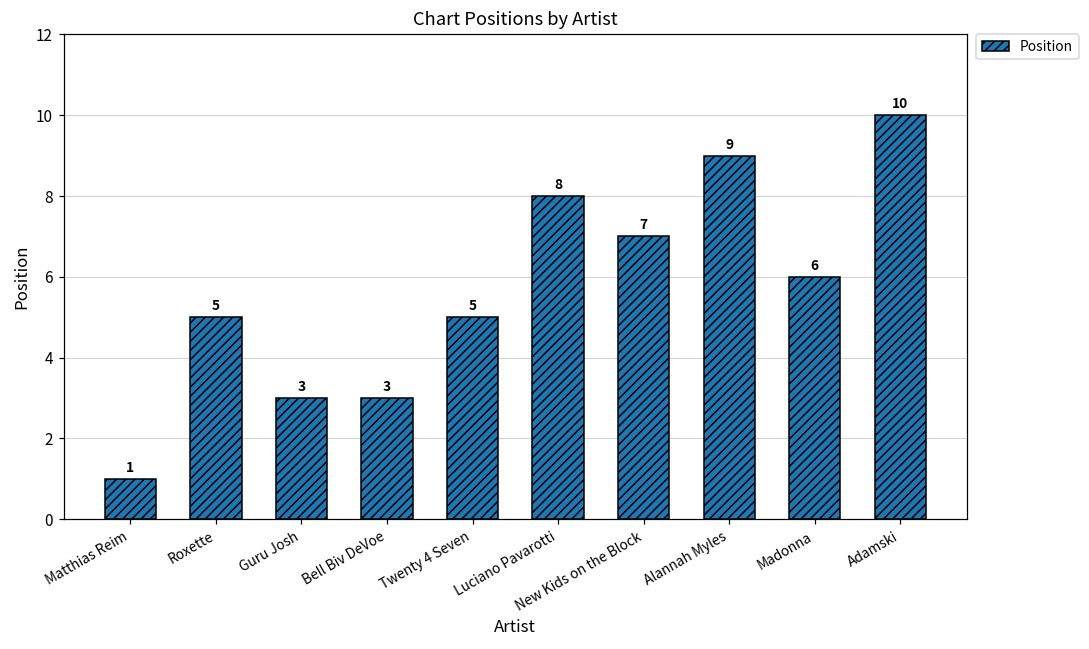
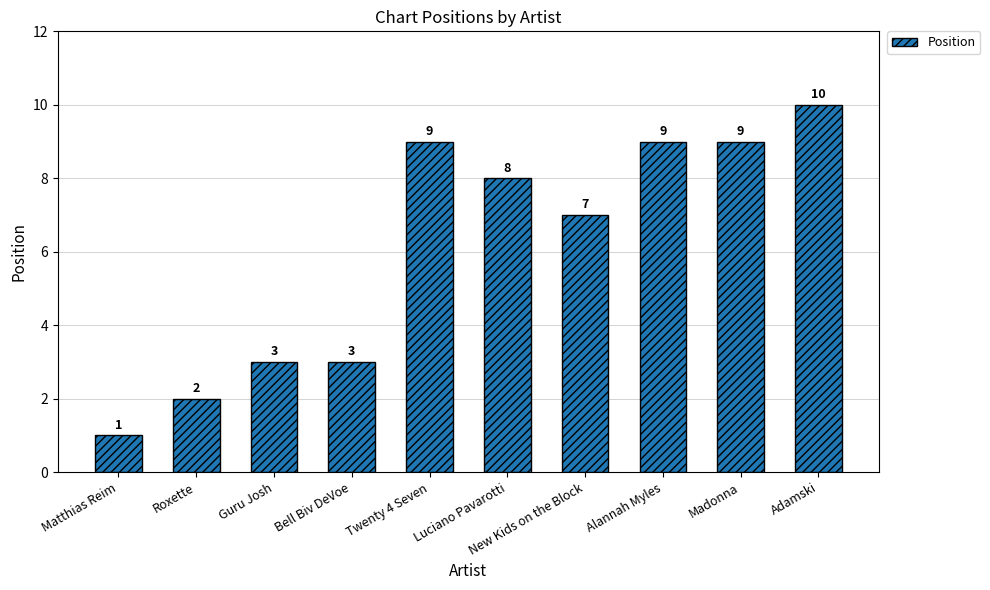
  {
    "Matthias Reim": 1,
-   "Roxette": 5,
+   "Roxette": 2,
    "Guru Josh": 3,
    "Bell Biv DeVoe": 3,
-   "Twenty 4 Seven": 5,
+   "Twenty 4 Seven": 9,
    "Luciano Pavarotti": 8,
    "New Kids on the Block": 7,
    "Alannah Myles": 9,
-   "Madonna": 6,
+   "Madonna": 9,
    "Adamski": 10
  }
